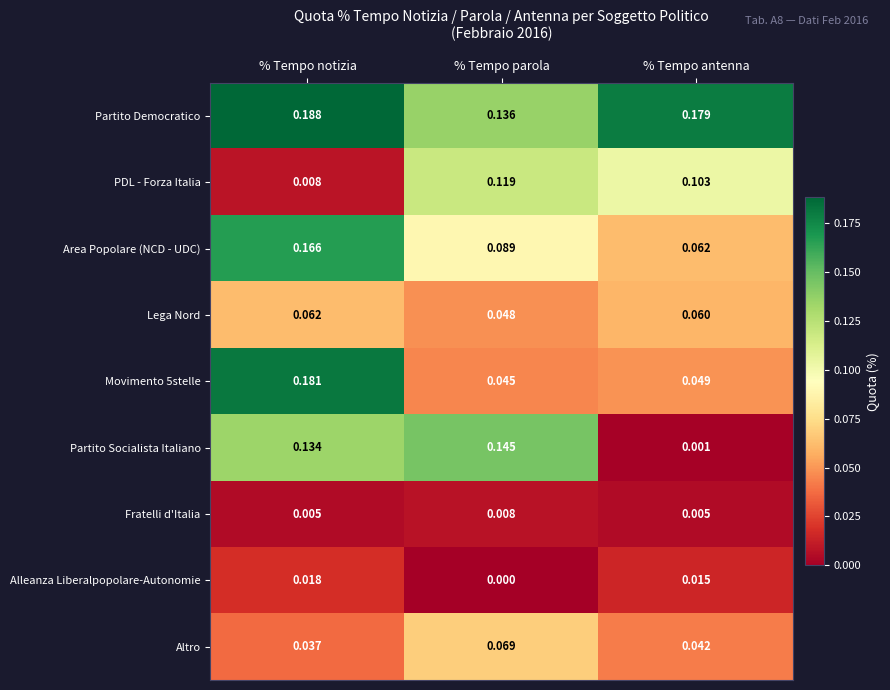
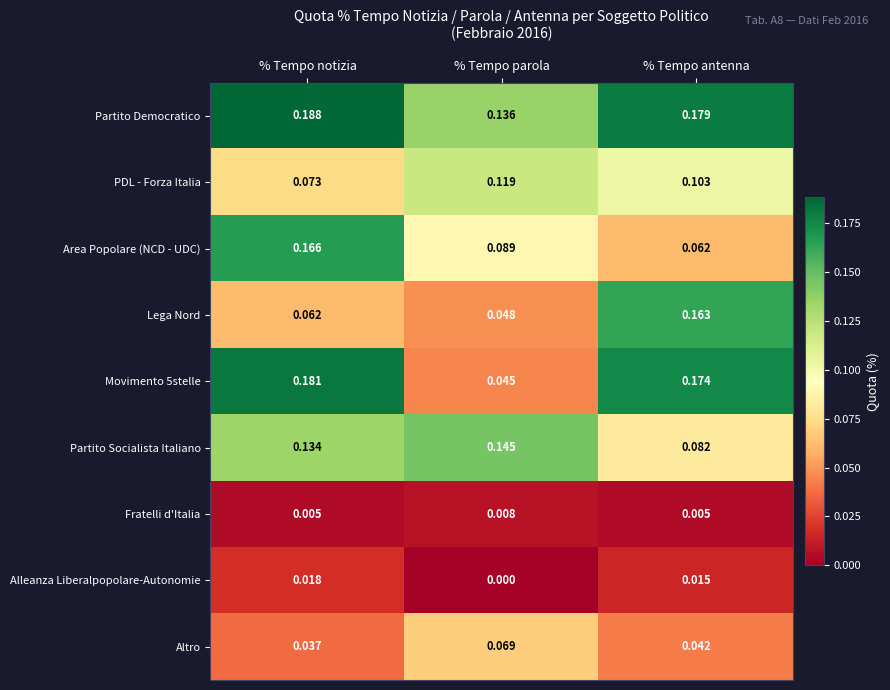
  {
    "Partito Democratico": {
      "% Tempo notizia": 0.188,
      "% Tempo parola": 0.136,
      "% Tempo antenna": 0.179
    },
    "PDL - Forza Italia": {
-     "% Tempo notizia": 0.008,
+     "% Tempo notizia": 0.073,
      "% Tempo parola": 0.119,
      "% Tempo antenna": 0.103
    },
    "Area Popolare (NCD - UDC)": {
      "% Tempo notizia": 0.166,
      "% Tempo parola": 0.089,
      "% Tempo antenna": 0.062
    },
    "Lega Nord": {
      "% Tempo notizia": 0.062,
      "% Tempo parola": 0.048,
-     "% Tempo antenna": 0.060
+     "% Tempo antenna": 0.163
    },
    "Movimento 5stelle": {
      "% Tempo notizia": 0.181,
      "% Tempo parola": 0.045,
-     "% Tempo antenna": 0.049
+     "% Tempo antenna": 0.174
    },
    "Partito Socialista Italiano": {
      "% Tempo notizia": 0.134,
      "% Tempo parola": 0.145,
-     "% Tempo antenna": 0.001
+     "% Tempo antenna": 0.082
    },
    "Fratelli d'Italia": {
      "% Tempo notizia": 0.005,
      "% Tempo parola": 0.008,
      "% Tempo antenna": 0.005
    },
    "Alleanza Liberalpopolare-Autonomie": {
      "% Tempo notizia": 0.018,
      "% Tempo parola": 0.000,
      "% Tempo antenna": 0.015
    },
    "Altro": {
      "% Tempo notizia": 0.037,
      "% Tempo parola": 0.069,
      "% Tempo antenna": 0.042
    }
  }
